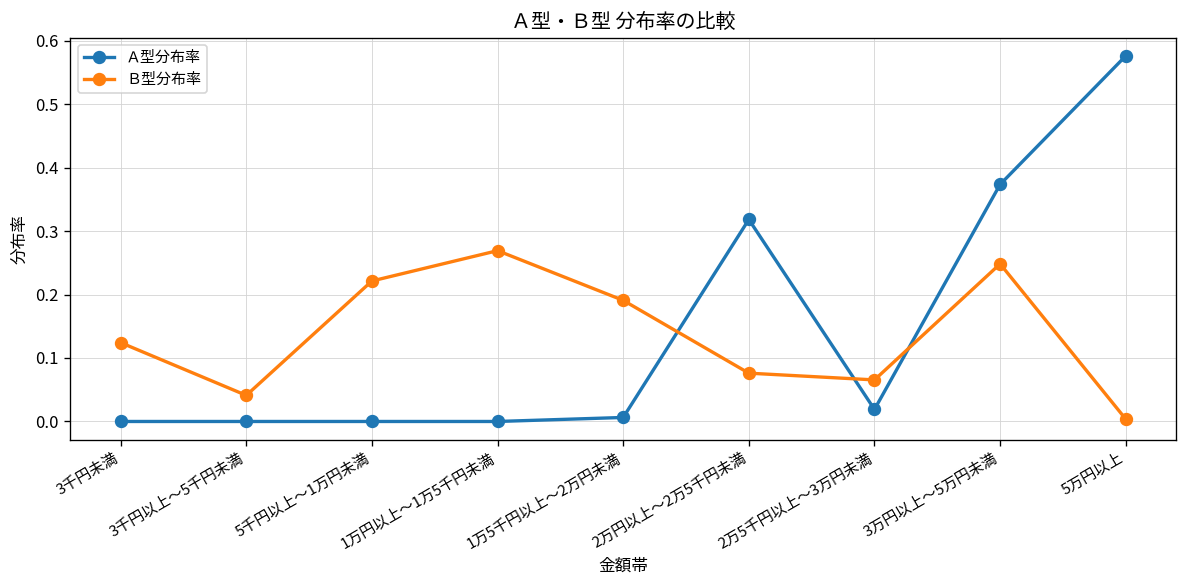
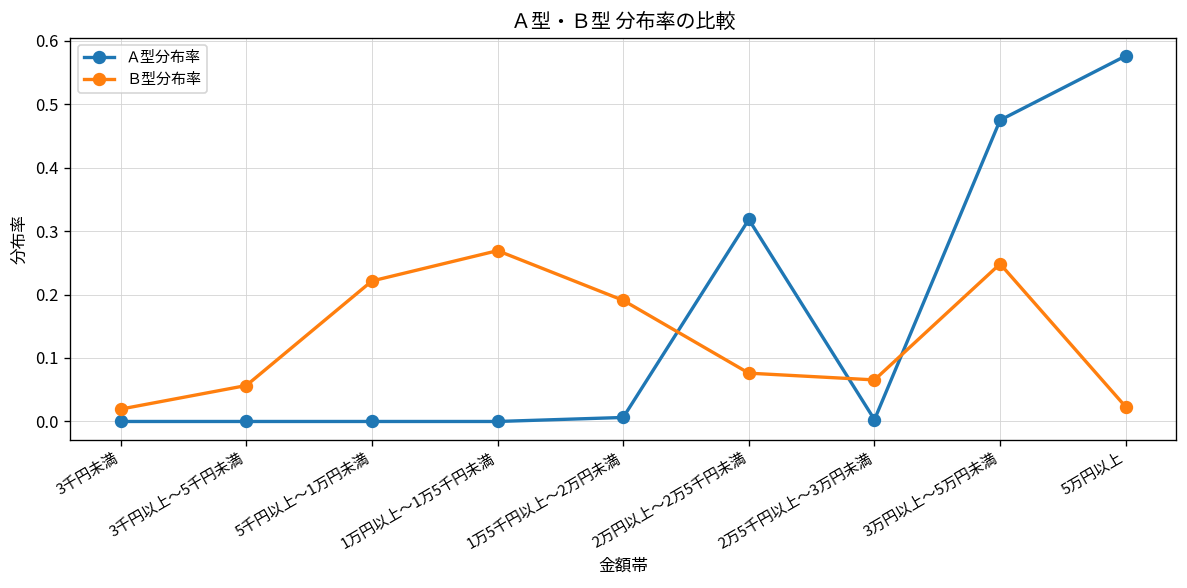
  {
    "Ａ型分布率": {
      "3千円未満": 0.00,
      "3千円以上～5千円未満": 0.00,
      "5千円以上～1万円未満": 0.00,
      "1万円以上～1万5千円未満": 0.00,
      "1万5千円以上～2万円未満": 0.01,
      "2万円以上～2万5千円未満": 0.32,
-     "2万5千円以上～3万円未満": 0.02,
-     "3万円以上～5万円未満": 0.37,
+     "2万5千円以上～3万円未満": 0.00,
+     "3万円以上～5万円未満": 0.47,
      "5万円以上": 0.58
    },
    "Ｂ型分布率": {
-     "3千円未満": 0.12,
-     "3千円以上～5千円未満": 0.04,
+     "3千円未満": 0.02,
+     "3千円以上～5千円未満": 0.06,
      "5千円以上～1万円未満": 0.22,
      "1万円以上～1万5千円未満": 0.27,
      "1万5千円以上～2万円未満": 0.19,
      "2万円以上～2万5千円未満": 0.08,
      "2万5千円以上～3万円未満": 0.07,
      "3万円以上～5万円未満": 0.25,
-     "5万円以上": 0.00
+     "5万円以上": 0.02
    }
  }
